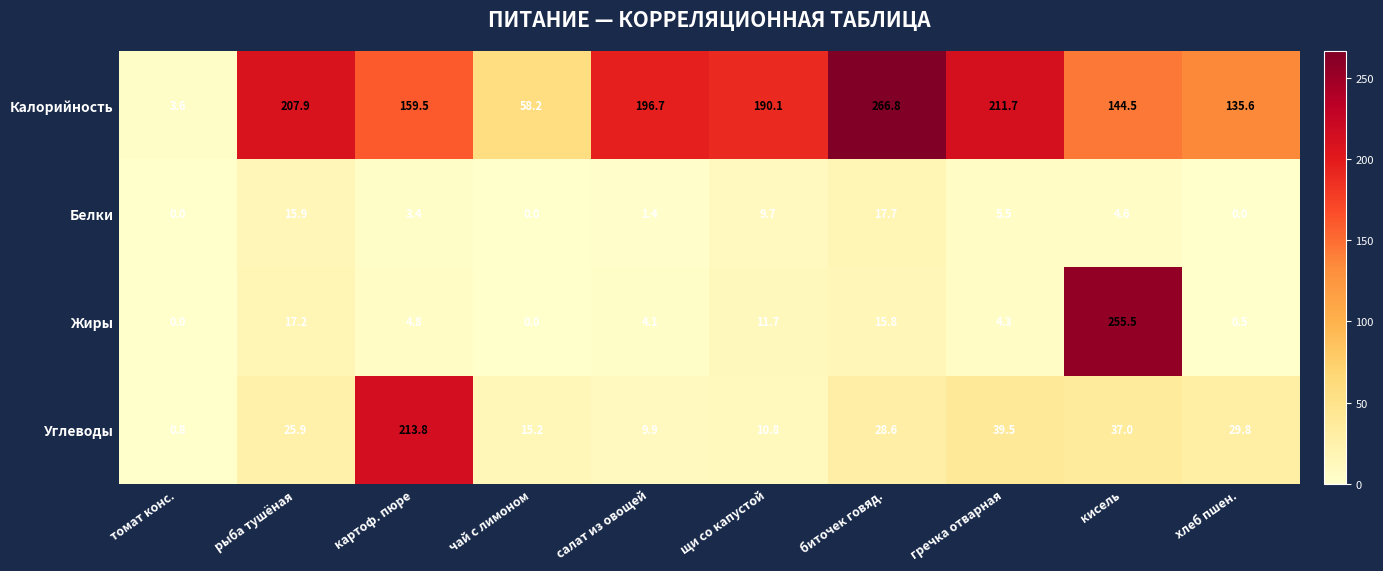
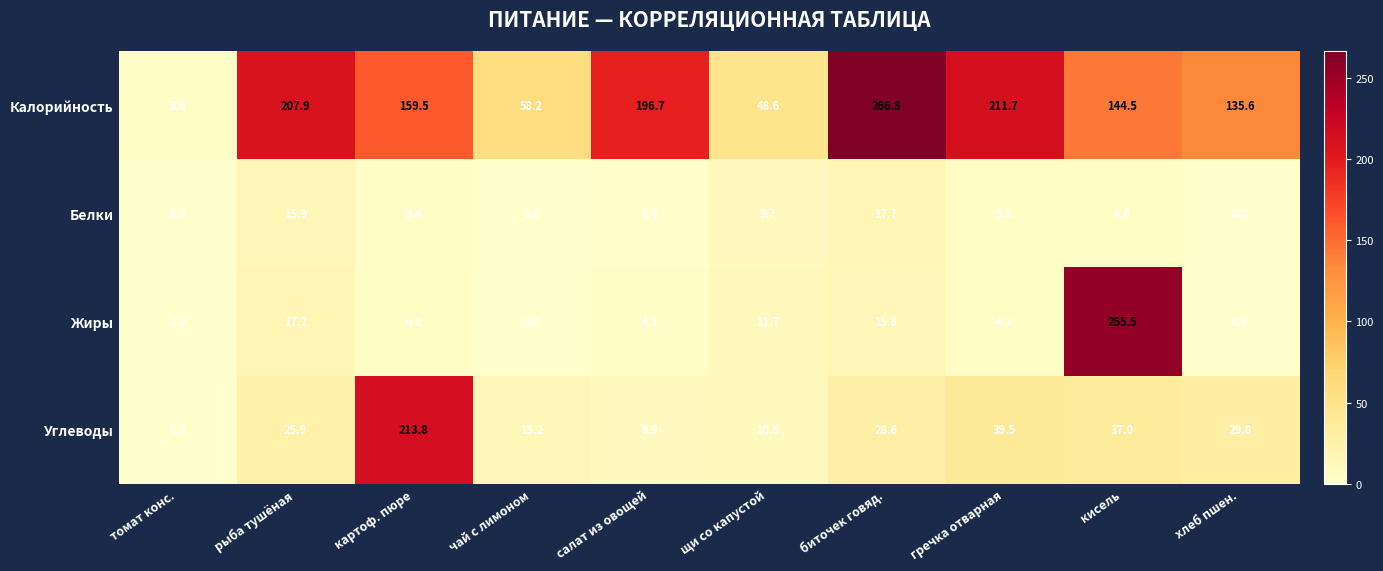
  {
    "Калорийность": {
      "томат конс.": 3.6,
      "рыба тушёная": 207.9,
      "картоф. пюре": 159.5,
      "чай с лимоном": 58.2,
      "салат из овощей": 196.7,
-     "щи со капустой": 190.1,
+     "щи со капустой": 48.6,
      "биточек говяд.": 266.8,
      "гречка отварная": 211.7,
      "кисель": 144.5,
      "хлеб пшен.": 135.6
    },
    "Белки": {
      "томат конс.": 0.0,
      "рыба тушёная": 15.9,
      "картоф. пюре": 3.4,
      "чай с лимоном": 0.0,
      "салат из овощей": 1.4,
      "щи со капустой": 9.7,
      "биточек говяд.": 17.7,
      "гречка отварная": 5.5,
      "кисель": 4.6,
      "хлеб пшен.": 0.0
    },
    "Жиры": {
      "томат конс.": 0.0,
      "рыба тушёная": 17.2,
      "картоф. пюре": 4.8,
      "чай с лимоном": 0.0,
      "салат из овощей": 4.1,
      "щи со капустой": 11.7,
      "биточек говяд.": 15.8,
      "гречка отварная": 4.3,
      "кисель": 255.5,
      "хлеб пшен.": 0.5
    },
    "Углеводы": {
      "томат конс.": 0.8,
      "рыба тушёная": 25.9,
      "картоф. пюре": 213.8,
      "чай с лимоном": 15.2,
      "салат из овощей": 9.9,
      "щи со капустой": 10.8,
      "биточек говяд.": 28.6,
      "гречка отварная": 39.5,
      "кисель": 37.0,
      "хлеб пшен.": 29.8
    }
  }
